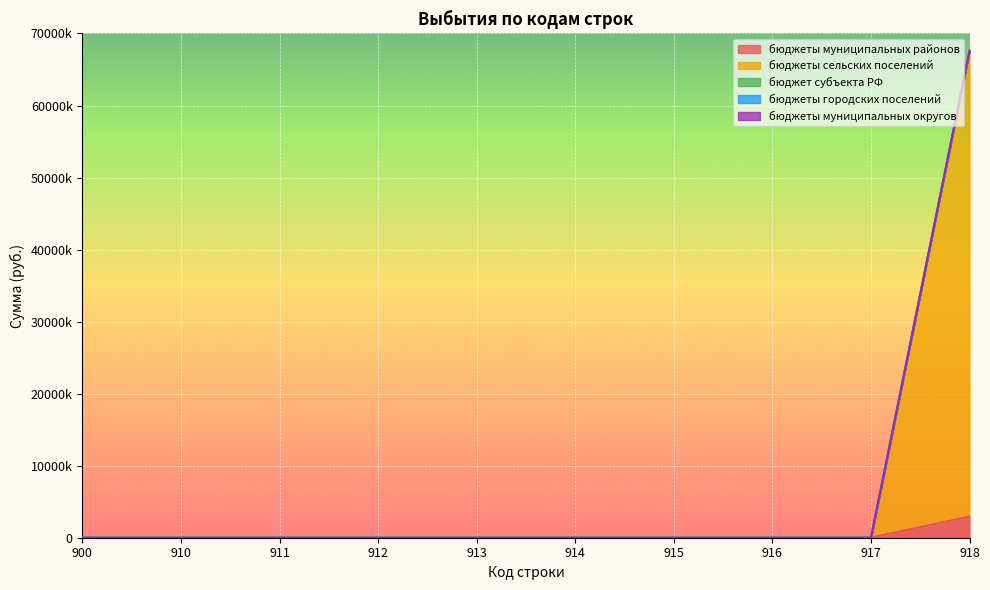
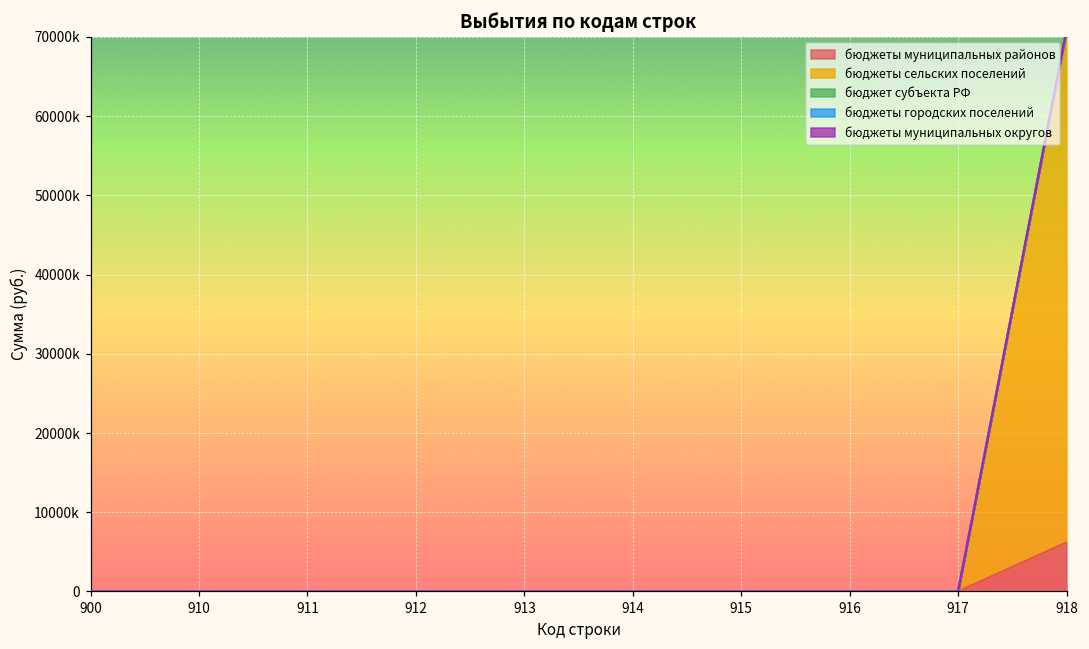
  {
    "бюджеты муниципальных районов": {
-     "918": 3000000
+     "918": 6000000
    }
  }
